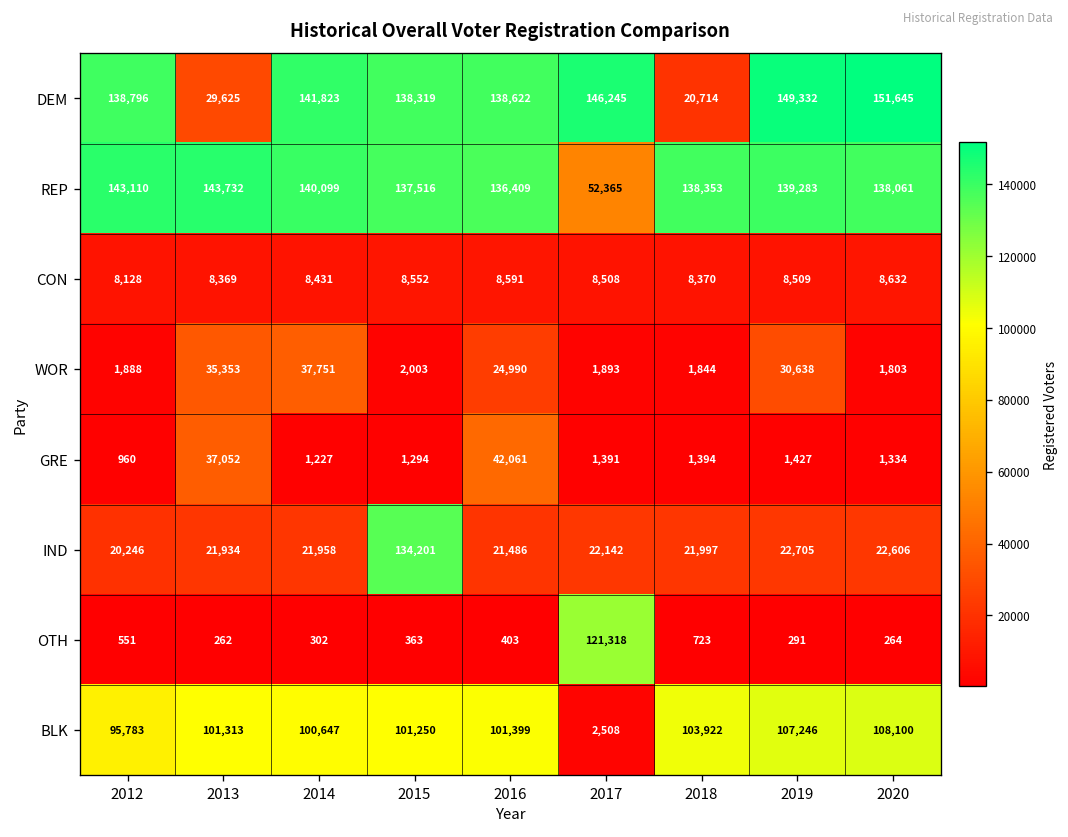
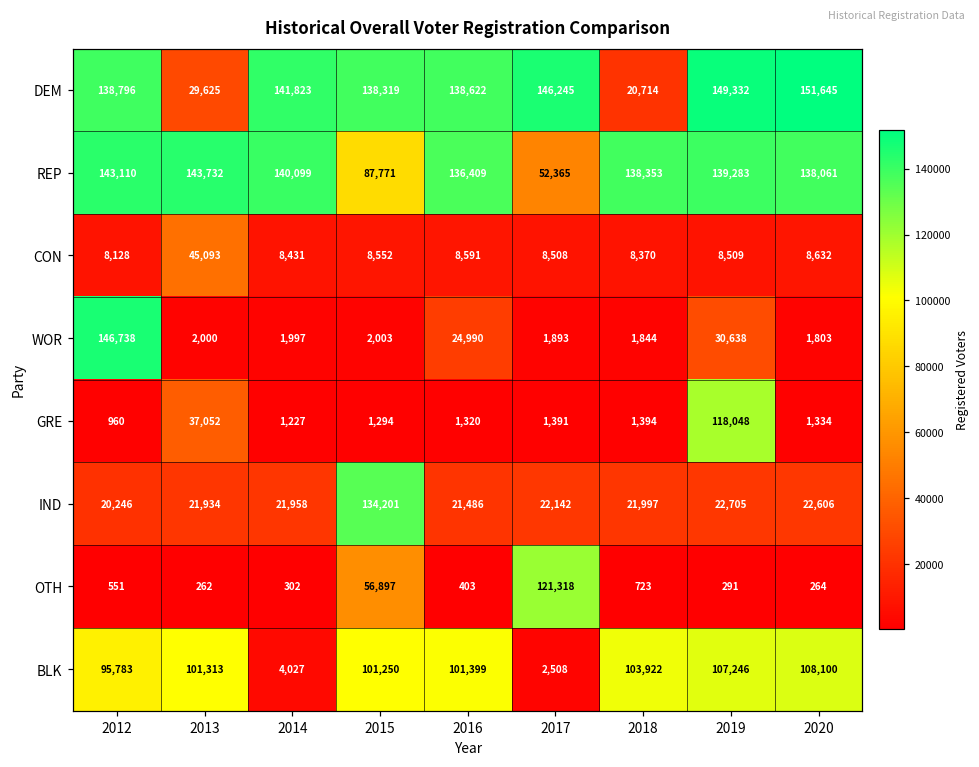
  {
    "DEM": {
      "2012": "138,796",
      "2013": "29,625",
      "2014": "141,823",
      "2015": "138,319",
      "2016": "138,622",
      "2017": "146,245",
      "2018": "20,714",
      "2019": "149,332",
      "2020": "151,645"
    },
    "REP": {
      "2012": "143,110",
      "2013": "143,732",
      "2014": "140,099",
-     "2015": "137,516",
+     "2015": "87,771",
      "2016": "136,409",
      "2017": "52,365",
      "2018": "138,353",
      "2019": "139,283",
      "2020": "138,061"
    },
    "CON": {
      "2012": "8,128",
-     "2013": "8,369",
+     "2013": "45,093",
      "2014": "8,431",
      "2015": "8,552",
      "2016": "8,591",
      "2017": "8,508",
      "2018": "8,370",
      "2019": "8,509",
      "2020": "8,632"
    },
    "WOR": {
-     "2012": "1,888",
-     "2013": "35,353",
-     "2014": "37,751",
+     "2012": "146,738",
+     "2013": "2,000",
+     "2014": "1,997",
      "2015": "2,003",
      "2016": "24,990",
      "2017": "1,893",
      "2018": "1,844",
      "2019": "30,638",
      "2020": "1,803"
    },
    "GRE": {
      "2012": "960",
      "2013": "37,052",
      "2014": "1,227",
      "2015": "1,294",
-     "2016": "42,061",
+     "2016": "1,320",
      "2017": "1,391",
      "2018": "1,394",
-     "2019": "1,427",
+     "2019": "118,048",
      "2020": "1,334"
    },
    "IND": {
      "2012": "20,246",
      "2013": "21,934",
      "2014": "21,958",
      "2015": "134,201",
      "2016": "21,486",
      "2017": "22,142",
      "2018": "21,997",
      "2019": "22,705",
      "2020": "22,606"
    },
    "OTH": {
      "2012": "551",
      "2013": "262",
      "2014": "302",
-     "2015": "363",
+     "2015": "56,897",
      "2016": "403",
      "2017": "121,318",
      "2018": "723",
      "2019": "291",
      "2020": "264"
    },
    "BLK": {
      "2012": "95,783",
      "2013": "101,313",
-     "2014": "100,647",
+     "2014": "4,027",
      "2015": "101,250",
      "2016": "101,399",
      "2017": "2,508",
      "2018": "103,922",
      "2019": "107,246",
      "2020": "108,100"
    }
  }
